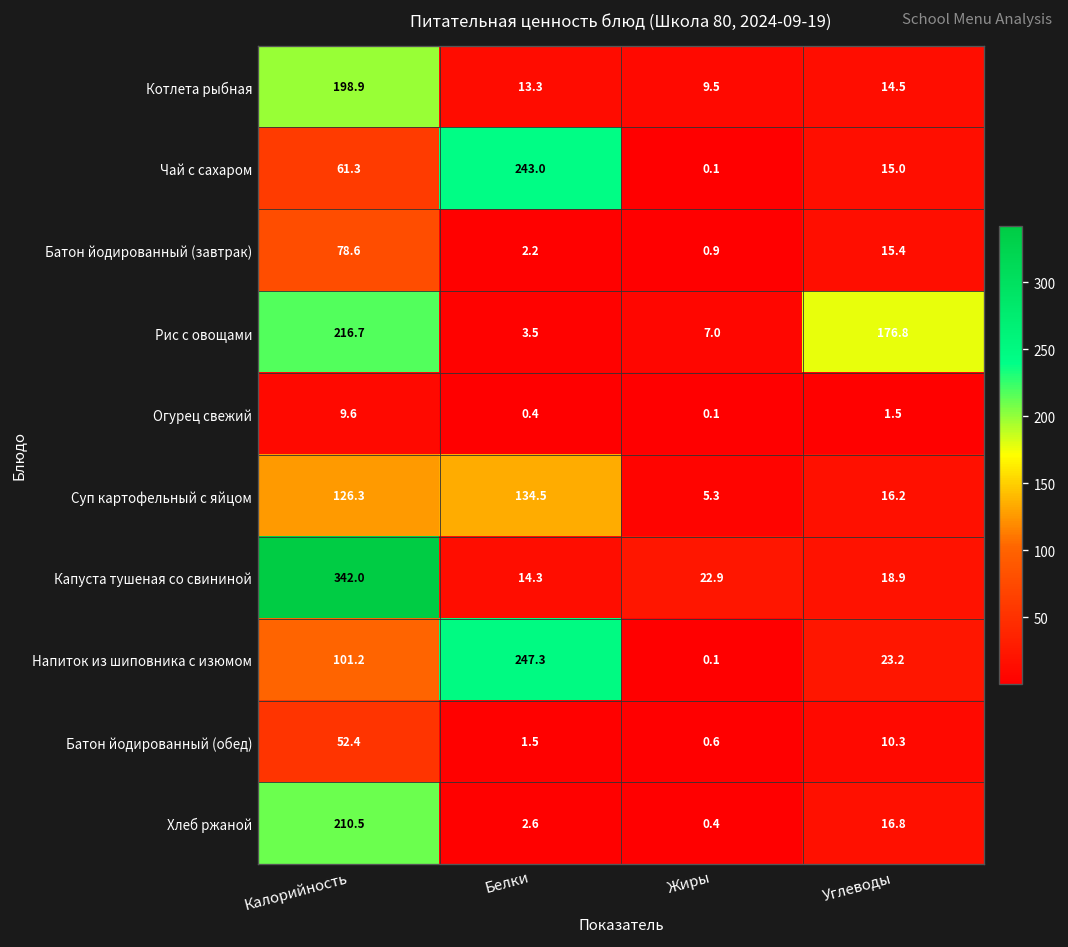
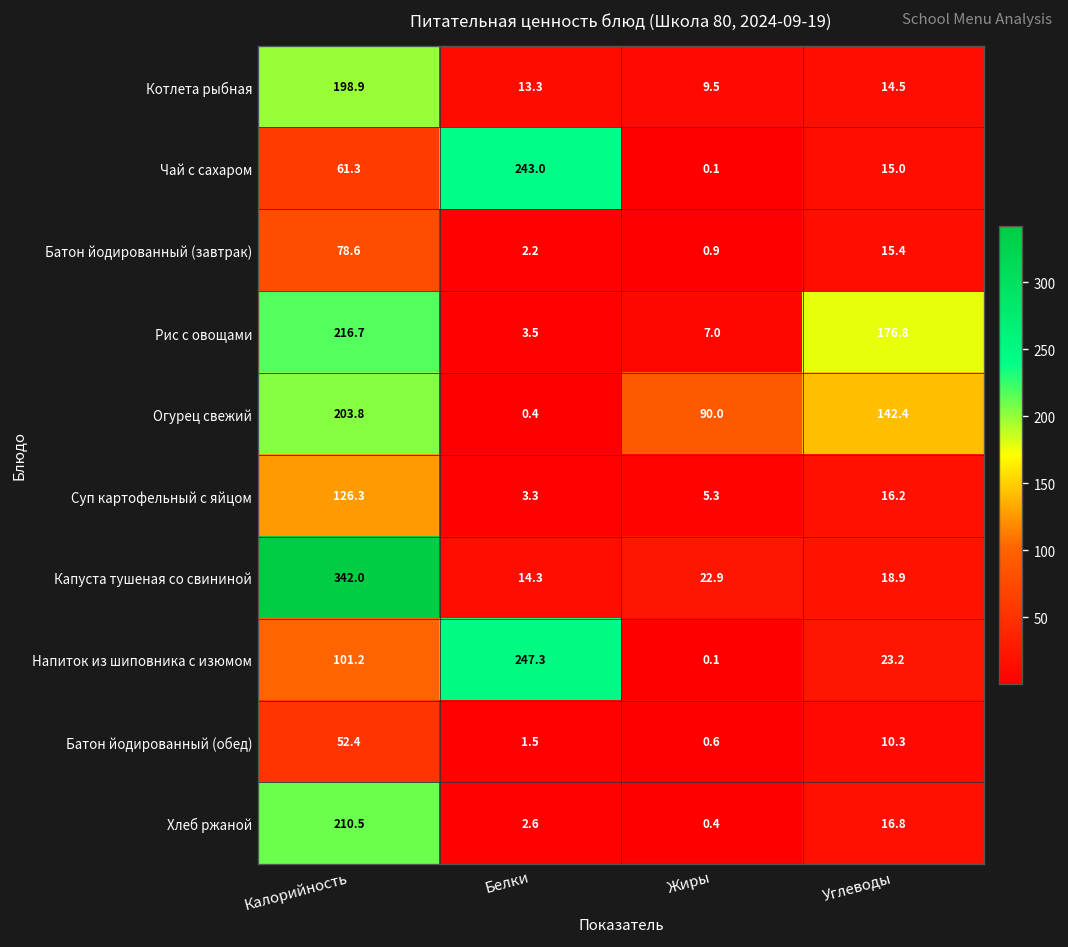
  {
    "Котлета рыбная": {
      "Калорийность": 198.9,
      "Белки": 13.3,
      "Жиры": 9.5,
      "Углеводы": 14.5
    },
    "Чай с сахаром": {
      "Калорийность": 61.3,
      "Белки": 243.0,
      "Жиры": 0.1,
      "Углеводы": 15.0
    },
    "Батон йодированный (завтрак)": {
      "Калорийность": 78.6,
      "Белки": 2.2,
      "Жиры": 0.9,
      "Углеводы": 15.4
    },
    "Рис с овощами": {
      "Калорийность": 216.7,
      "Белки": 3.5,
      "Жиры": 7.0,
      "Углеводы": 176.8
    },
    "Огурец свежий": {
-     "Калорийность": 9.6,
+     "Калорийность": 203.8,
      "Белки": 0.4,
-     "Жиры": 0.1,
-     "Углеводы": 1.5
+     "Жиры": 90.0,
+     "Углеводы": 142.4
    },
    "Суп картофельный с яйцом": {
      "Калорийность": 126.3,
-     "Белки": 134.5,
+     "Белки": 3.3,
      "Жиры": 5.3,
      "Углеводы": 16.2
    },
    "Капуста тушеная со свининой": {
      "Калорийность": 342.0,
      "Белки": 14.3,
      "Жиры": 22.9,
      "Углеводы": 18.9
    },
    "Напиток из шиповника с изюмом": {
      "Калорийность": 101.2,
      "Белки": 247.3,
      "Жиры": 0.1,
      "Углеводы": 23.2
    },
    "Батон йодированный (обед)": {
      "Калорийность": 52.4,
      "Белки": 1.5,
      "Жиры": 0.6,
      "Углеводы": 10.3
    },
    "Хлеб ржаной": {
      "Калорийность": 210.5,
      "Белки": 2.6,
      "Жиры": 0.4,
      "Углеводы": 16.8
    }
  }
